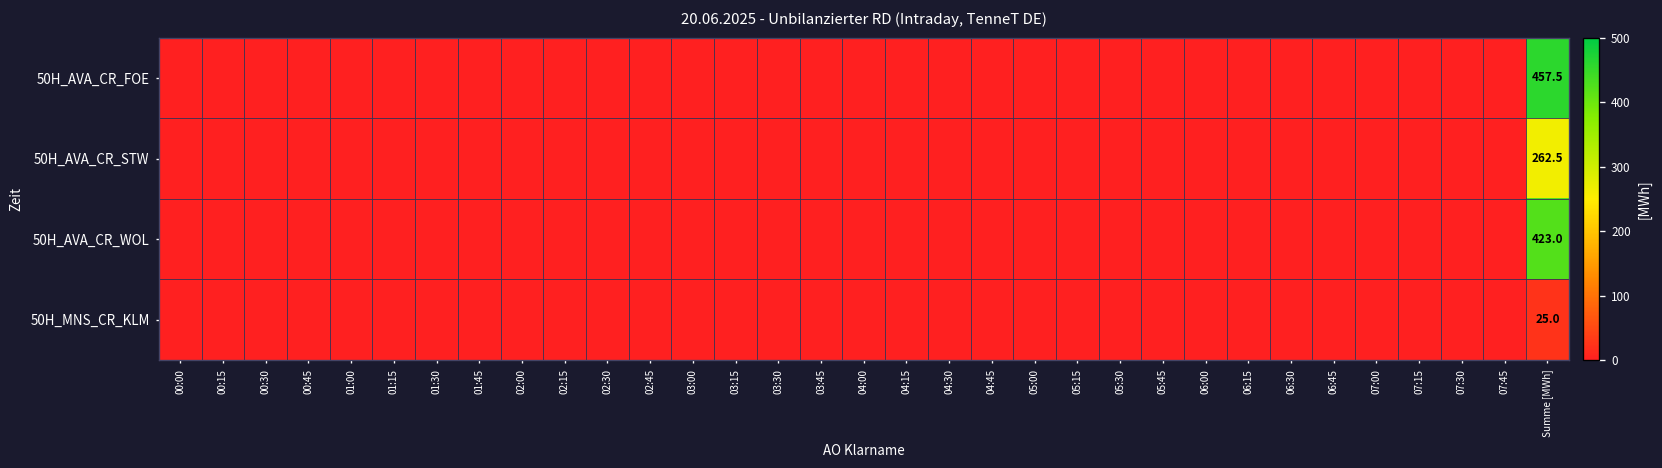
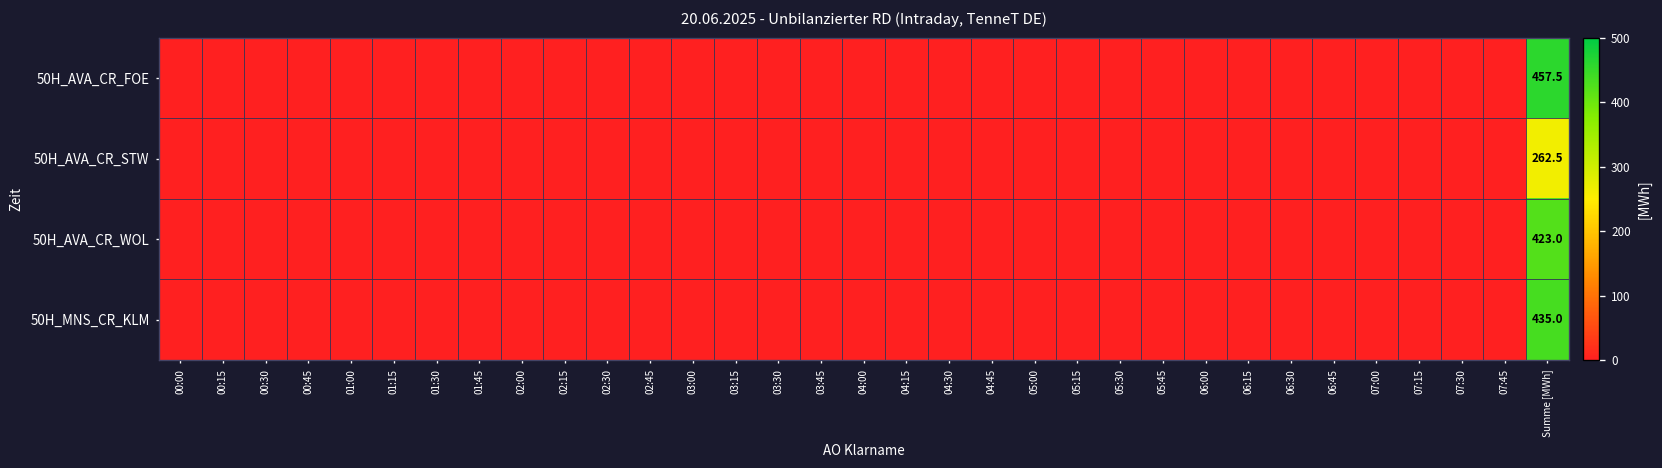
  {
    "50H_AVA_CR_FOE": {
      "Summe [MWh]": 457.5
    },
    "50H_AVA_CR_STW": {
      "Summe [MWh]": 262.5
    },
    "50H_AVA_CR_WOL": {
      "Summe [MWh]": 423.0
    },
    "50H_MNS_CR_KLM": {
-     "Summe [MWh]": 25.0
+     "Summe [MWh]": 435.0
    }
  }
